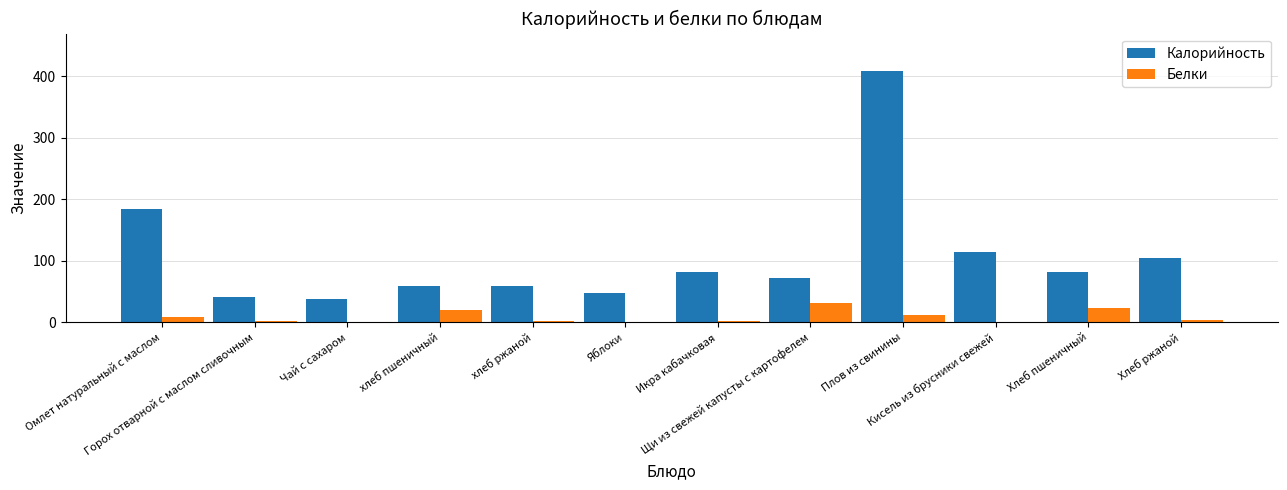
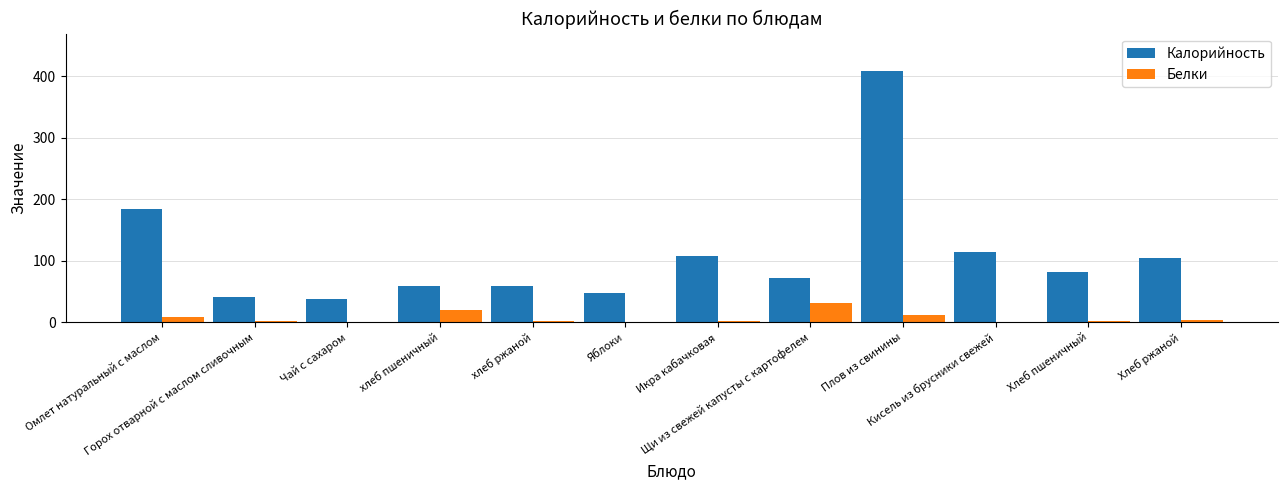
  {
    "Калорийность": {
      "Омлет натуральный с маслом": 180,
      "Горох отварной с маслом сливочным": 40,
      "Чай с сахаром": 40,
      "хлеб пшеничный": 60,
      "хлеб ржаной": 60,
      "Яблоки": 50,
-     "Икра кабачковая": 80,
+     "Икра кабачковая": 110,
      "Щи из свежей капусты с картофелем": 70,
      "Плов из свинины": 410,
      "Кисель из брусники свежей": 120,
      "Хлеб пшеничный": 80,
      "Хлеб ржаной": 100
    },
    "Белки": {
      "Омлет натуральный с маслом": 10,
      "хлеб пшеничный": 20,
      "Щи из свежей капусты с картофелем": 30,
      "Плов из свинины": 10,
-     "Хлеб пшеничный": 20
+     "Хлеб пшеничный": 0
    }
  }
